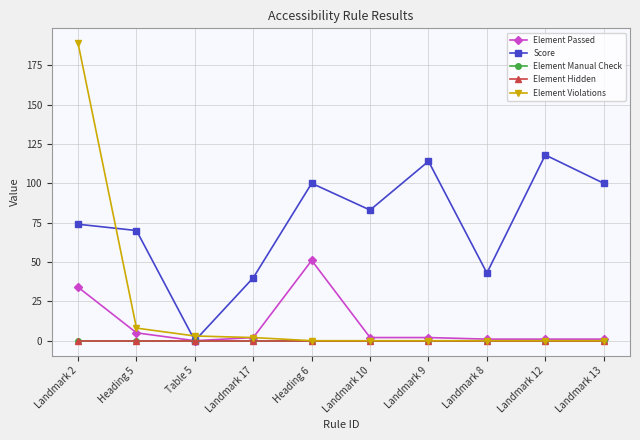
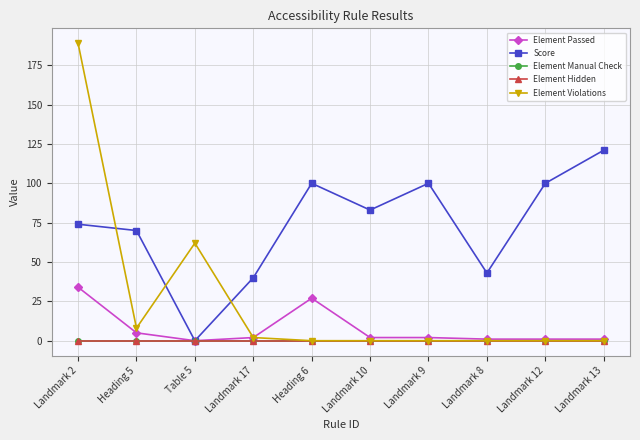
  {
    "Element Passed": {
      "Landmark 2": 34,
      "Heading 5": 5,
-     "Heading 6": 51,
+     "Heading 6": 27,
      "Landmark 10": 2,
      "Landmark 9": 2
    },
    "Score": {
      "Landmark 2": 74,
      "Heading 5": 70,
      "Landmark 17": 40,
      "Heading 6": 100,
      "Landmark 10": 83,
-     "Landmark 9": 114,
+     "Landmark 9": 100,
      "Landmark 8": 43,
-     "Landmark 12": 118,
-     "Landmark 13": 100
+     "Landmark 12": 100,
+     "Landmark 13": 121
    },
    "Element Hidden": {
      "Landmark 2": 0,
      "Heading 5": 0,
      "Landmark 17": 0
    },
    "Element Violations": {
      "Landmark 2": 189,
      "Heading 5": 8,
-     "Table 5": 3
+     "Table 5": 62
    }
  }
